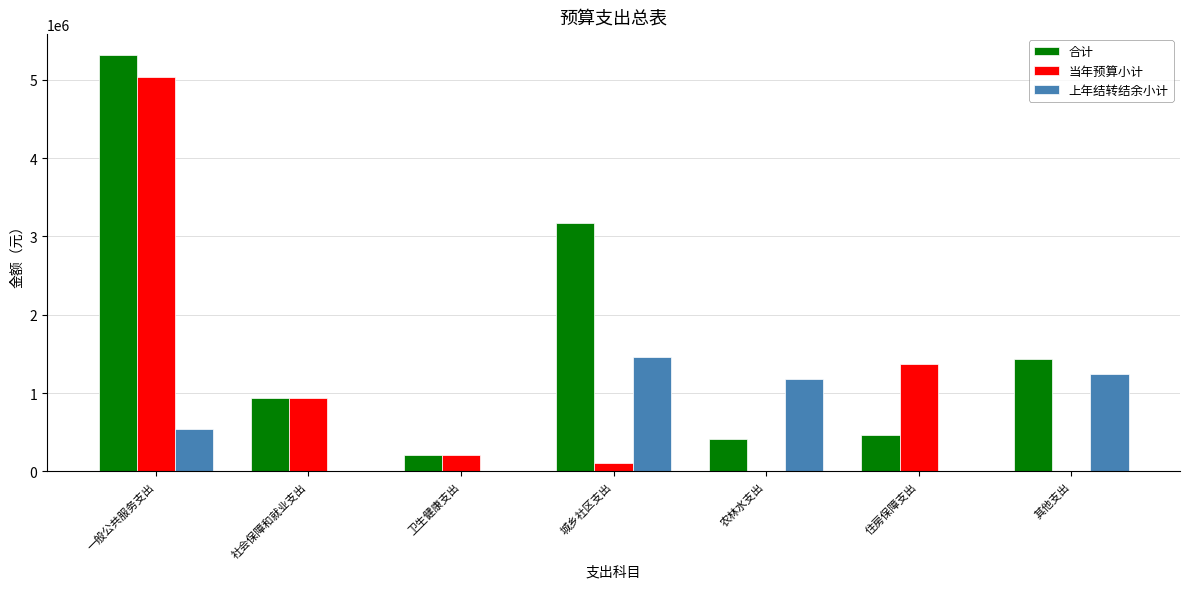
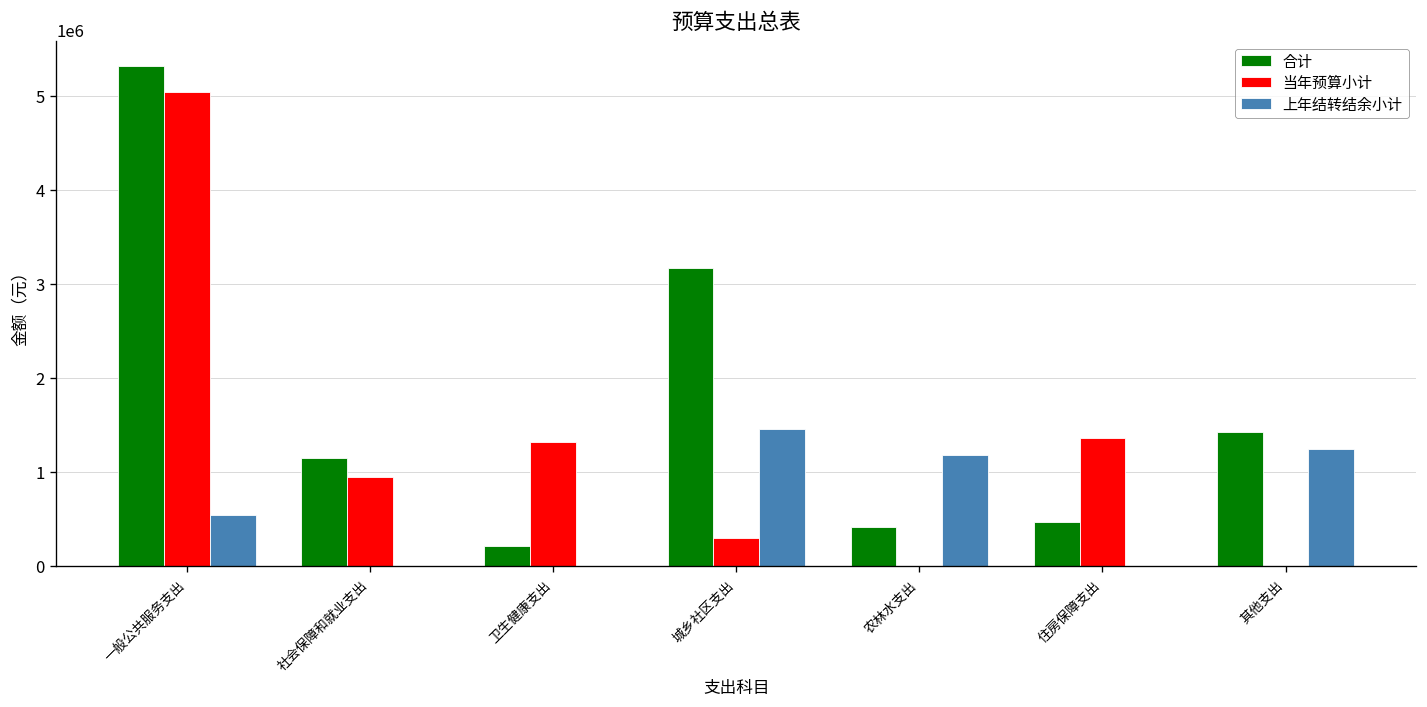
  {
    "合计": {
      "一般公共服务支出": 5300000,
-     "社会保障和就业支出": 900000,
+     "社会保障和就业支出": 1100000,
      "卫生健康支出": 200000,
      "城乡社区支出": 3200000,
      "农林水支出": 400000,
      "住房保障支出": 500000,
      "其他支出": 1400000
    },
    "当年预算小计": {
      "一般公共服务支出": 5000000,
      "社会保障和就业支出": 900000,
-     "卫生健康支出": 200000,
-     "城乡社区支出": 100000,
+     "卫生健康支出": 1300000,
+     "城乡社区支出": 300000,
      "农林水支出": 0,
      "住房保障支出": 1400000,
      "其他支出": 0
    },
    "上年结转结余小计": {
      "一般公共服务支出": 500000,
      "社会保障和就业支出": 0,
      "卫生健康支出": 0,
      "城乡社区支出": 1500000,
      "农林水支出": 1200000,
      "住房保障支出": 0,
      "其他支出": 1200000
    }
  }
